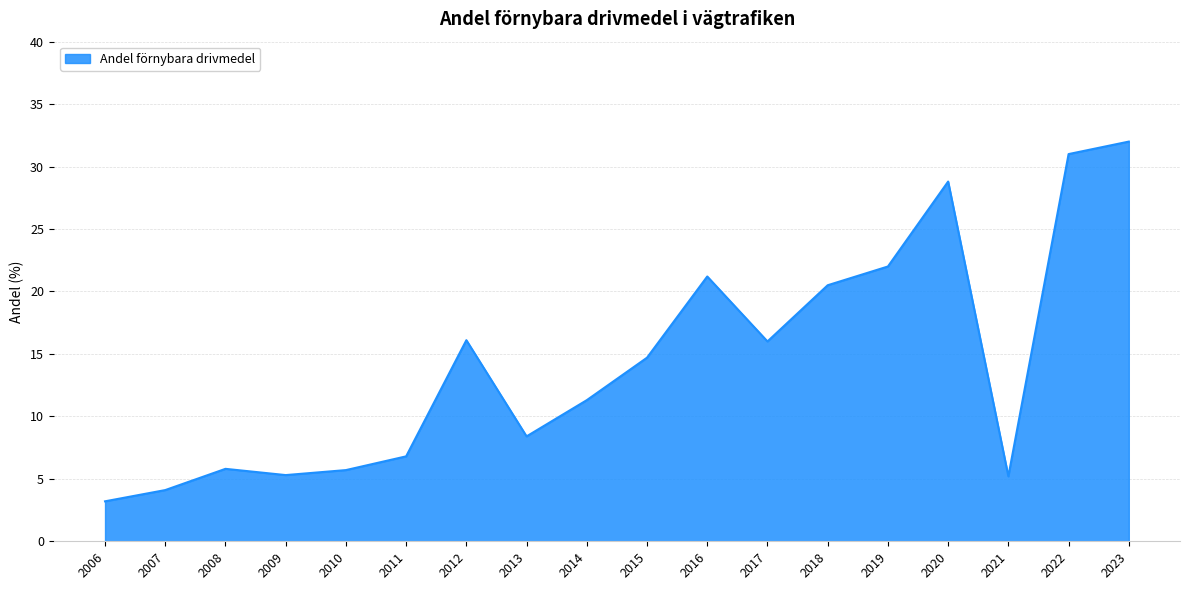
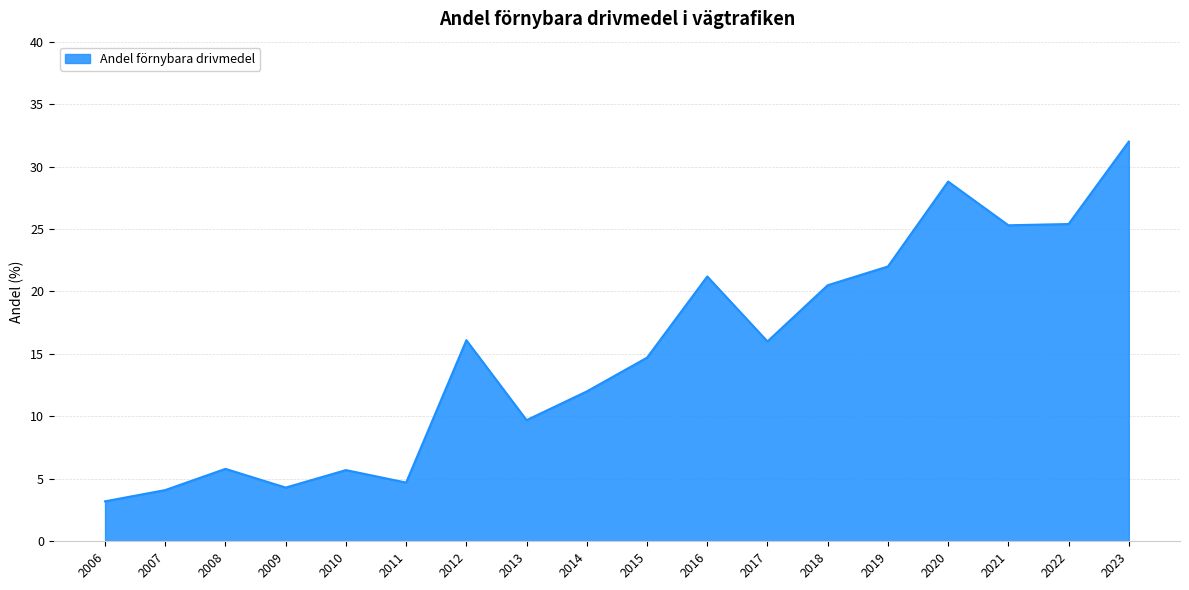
  {
    "2006": 3.2,
    "2007": 4.1,
    "2008": 5.8,
-   "2009": 5.3,
+   "2009": 4.3,
    "2010": 5.7,
-   "2011": 6.8,
+   "2011": 4.7,
    "2012": 16.1,
-   "2013": 8.4,
-   "2014": 11.3,
+   "2013": 9.7,
+   "2014": 12.0,
    "2015": 14.7,
    "2016": 21.2,
    "2017": 16.0,
    "2018": 20.5,
    "2019": 22.0,
    "2020": 28.8,
-   "2021": 5.2,
-   "2022": 31.0,
+   "2021": 25.3,
+   "2022": 25.4,
    "2023": 32.0
  }
